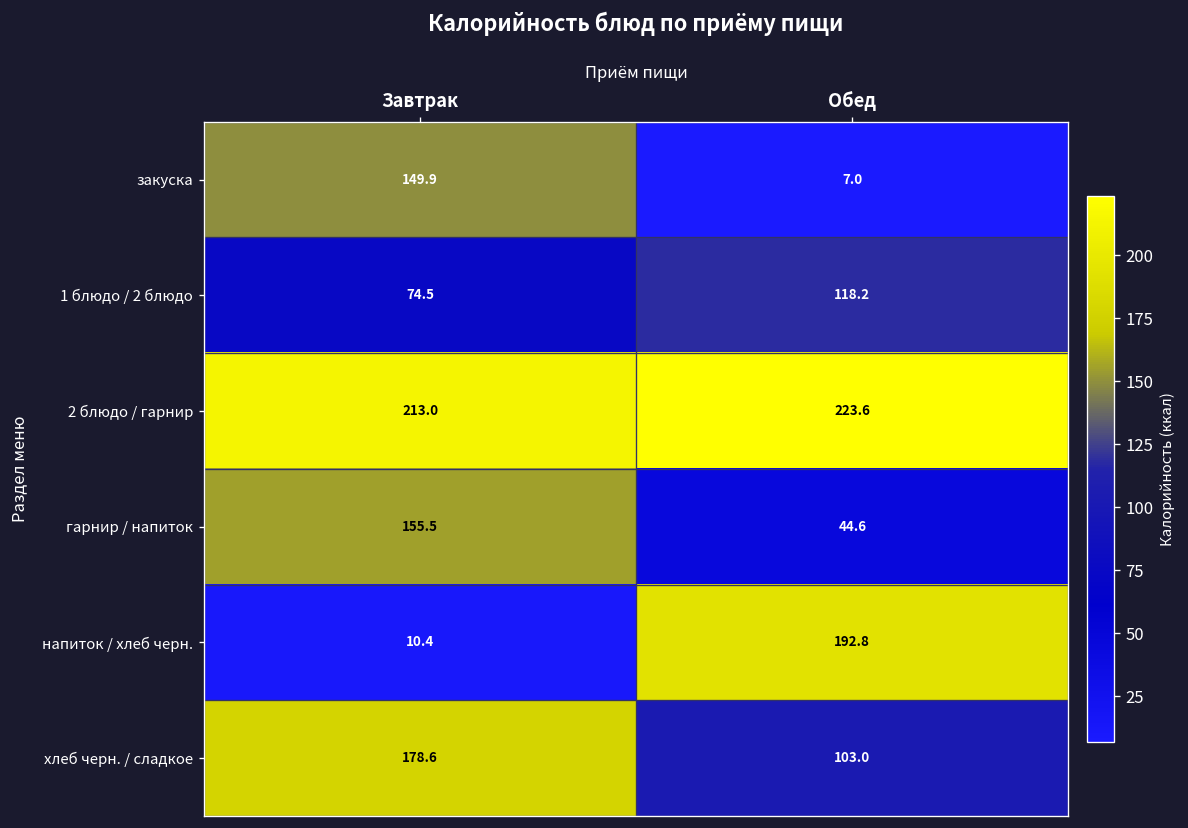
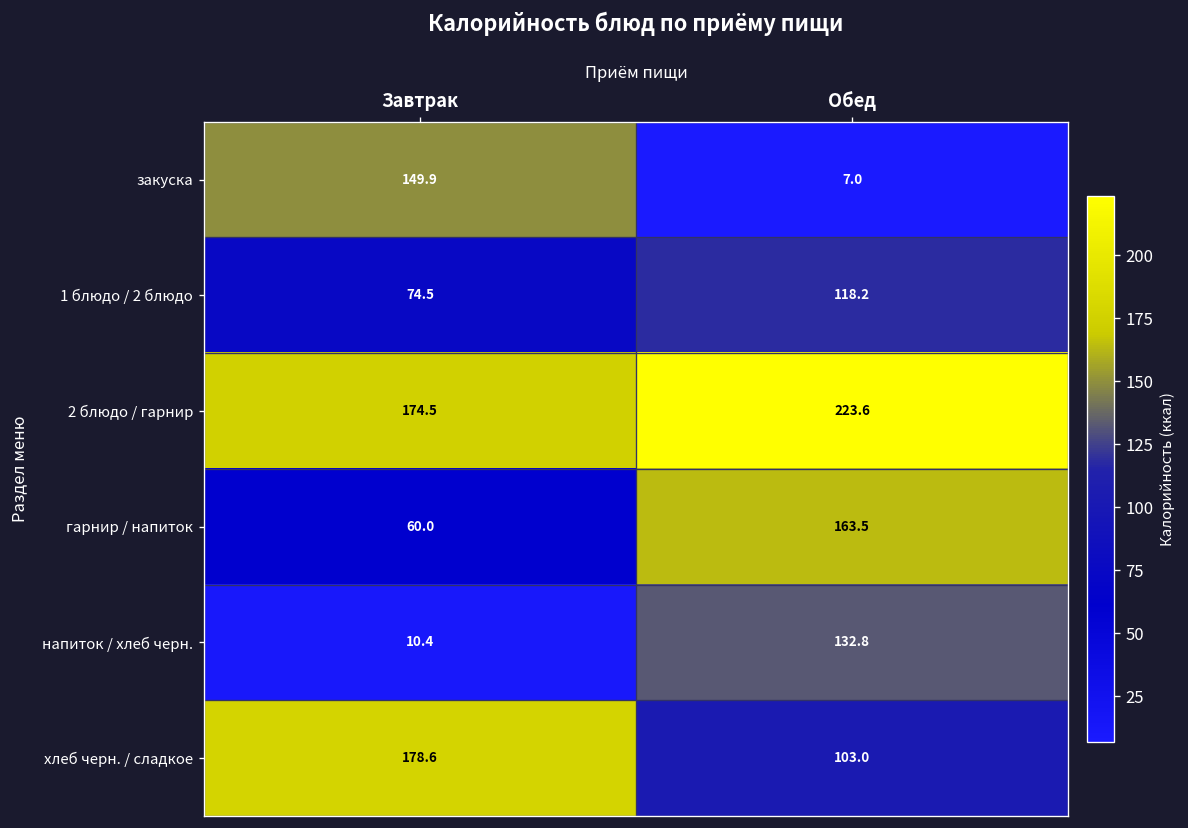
  {
    "закуска": {
      "Завтрак": 149.9,
      "Обед": 7.0
    },
    "1 блюдо / 2 блюдо": {
      "Завтрак": 74.5,
      "Обед": 118.2
    },
    "2 блюдо / гарнир": {
-     "Завтрак": 213.0,
+     "Завтрак": 174.5,
      "Обед": 223.6
    },
    "гарнир / напиток": {
-     "Завтрак": 155.5,
-     "Обед": 44.6
+     "Завтрак": 60.0,
+     "Обед": 163.5
    },
    "напиток / хлеб черн.": {
      "Завтрак": 10.4,
-     "Обед": 192.8
+     "Обед": 132.8
    },
    "хлеб черн. / сладкое": {
      "Завтрак": 178.6,
      "Обед": 103.0
    }
  }
